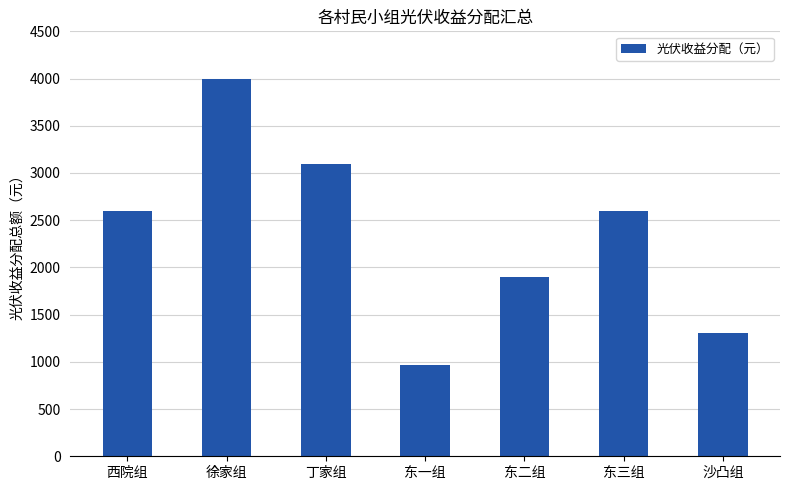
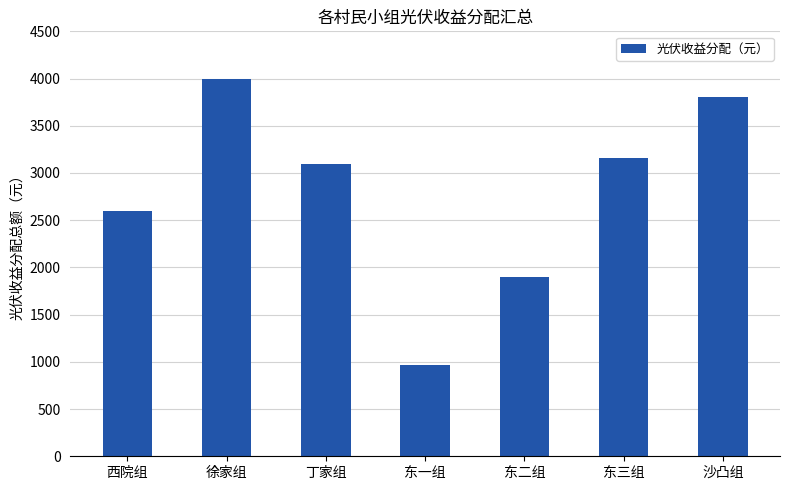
  {
    "西院组": 2600,
    "徐家组": 4000,
    "丁家组": 3100,
    "东一组": 1000,
    "东二组": 1900,
-   "东三组": 2600,
-   "沙凸组": 1300
+   "东三组": 3200,
+   "沙凸组": 3800
  }
